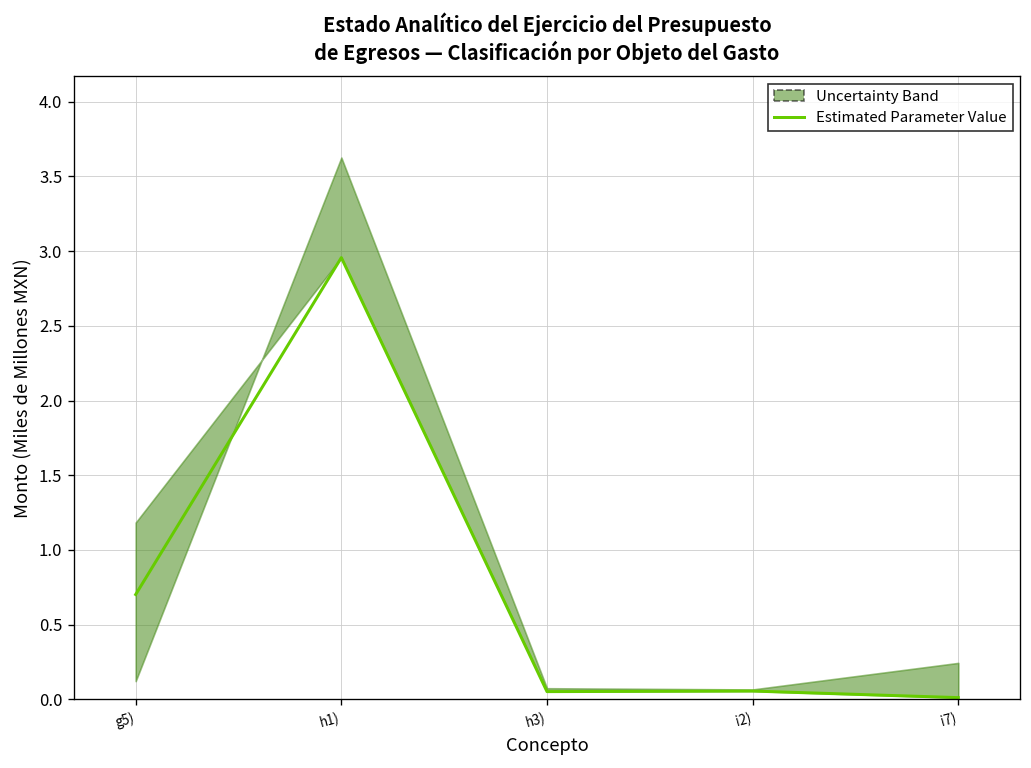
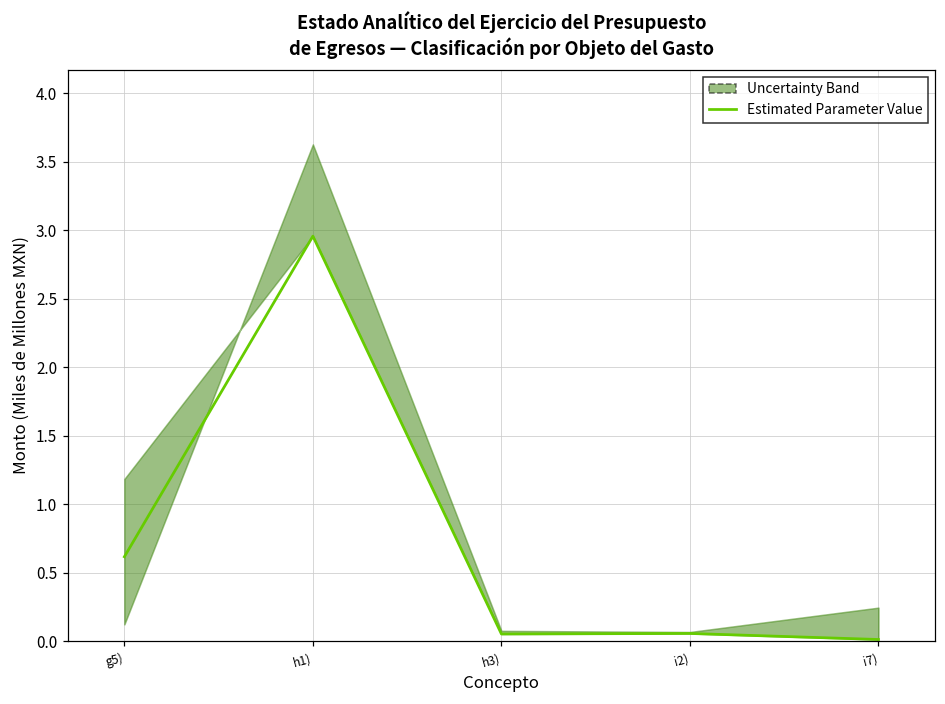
  {
    "Estimated Parameter Value": {
-     "g5)": 0.70,
+     "g5)": 0.62,
      "h1)": 2.96,
      "h3)": 0.05,
      "i7)": 0.01
    }
  }
